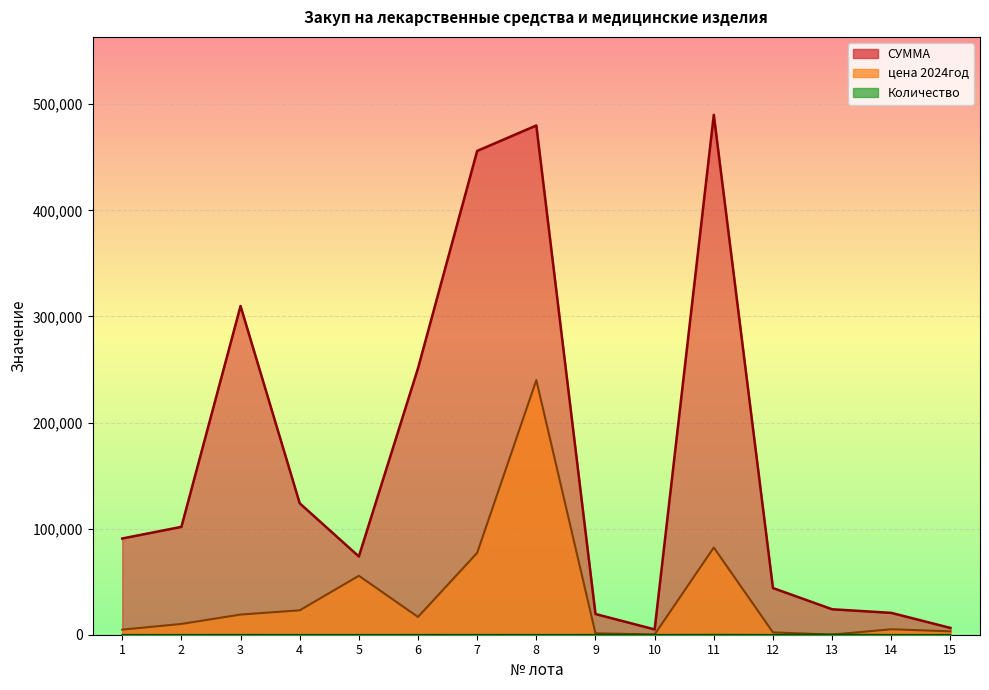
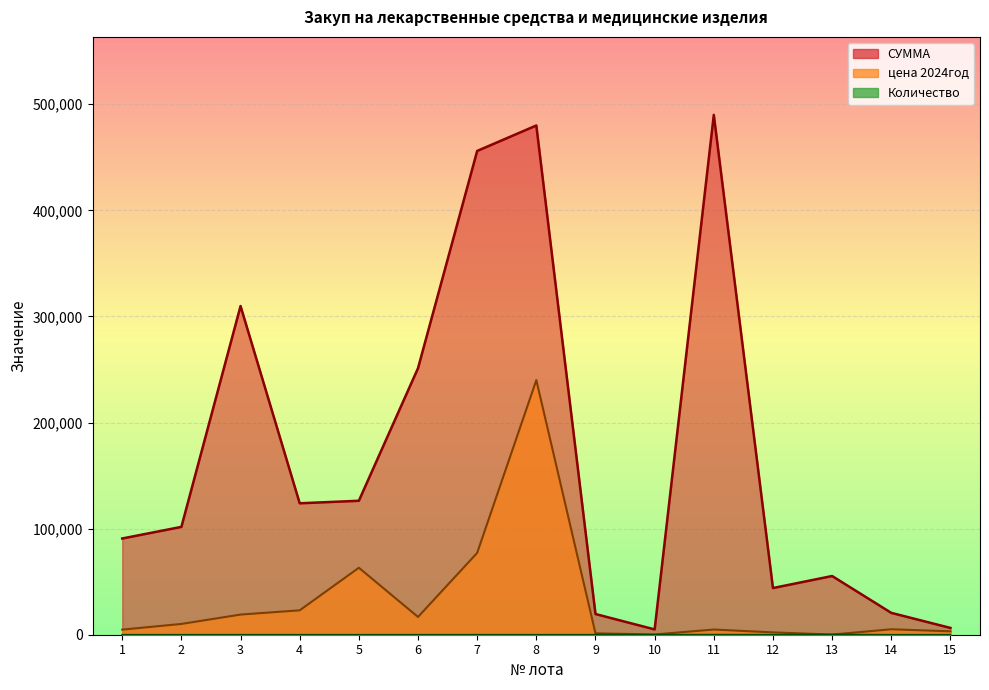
  {
    "СУММА": {
      "1": "91,000",
      "2": "102,000",
      "3": "310,000",
      "4": "124,000",
-     "5": "74,000",
+     "5": "126,000",
      "6": "251,000",
      "7": "456,000",
      "8": "480,000",
      "9": "20,000",
      "10": "5,000",
      "11": "490,000",
      "12": "44,000",
-     "13": "24,000",
+     "13": "55,000",
      "14": "21,000",
      "15": "6,000"
    },
    "цена 2024год": {
      "1": "5,000",
      "2": "10,000",
      "3": "19,000",
      "4": "23,000",
-     "5": "56,000",
+     "5": "63,000",
      "6": "17,000",
      "7": "77,000",
      "8": "240,000",
-     "11": "82,000",
+     "11": "5,000",
      "14": "5,000",
      "15": "3,000"
    },
    "Количество": {
      "1": "0",
      "2": "0",
      "3": "0",
      "4": "0",
      "5": "0",
      "6": "0",
      "7": "0",
      "8": "0",
      "11": "0",
      "14": "0",
      "15": "0"
    }
  }
